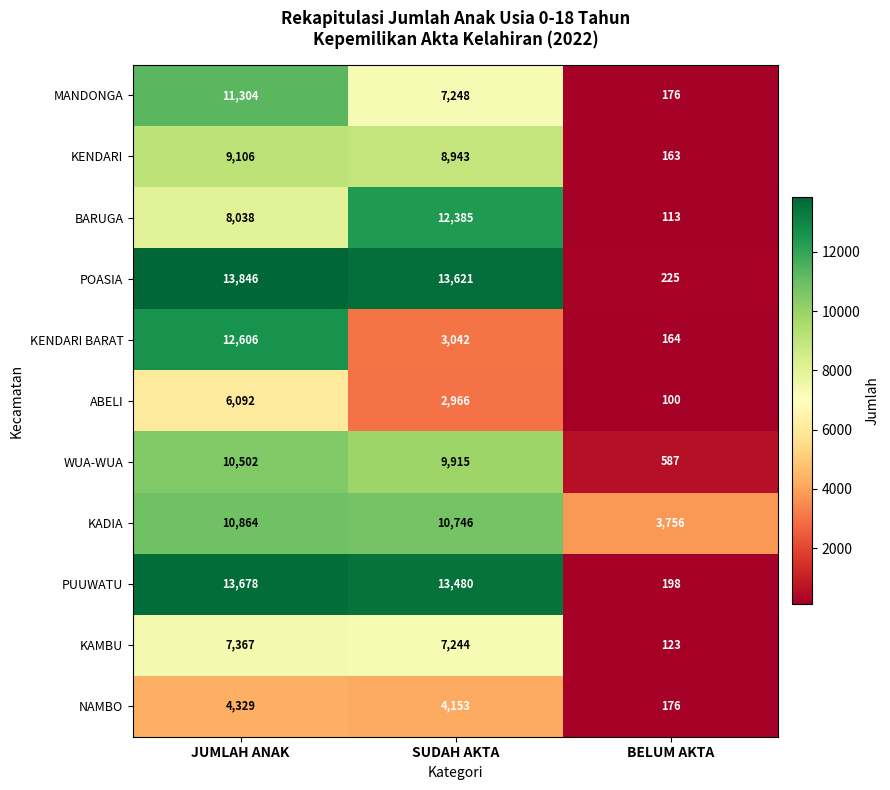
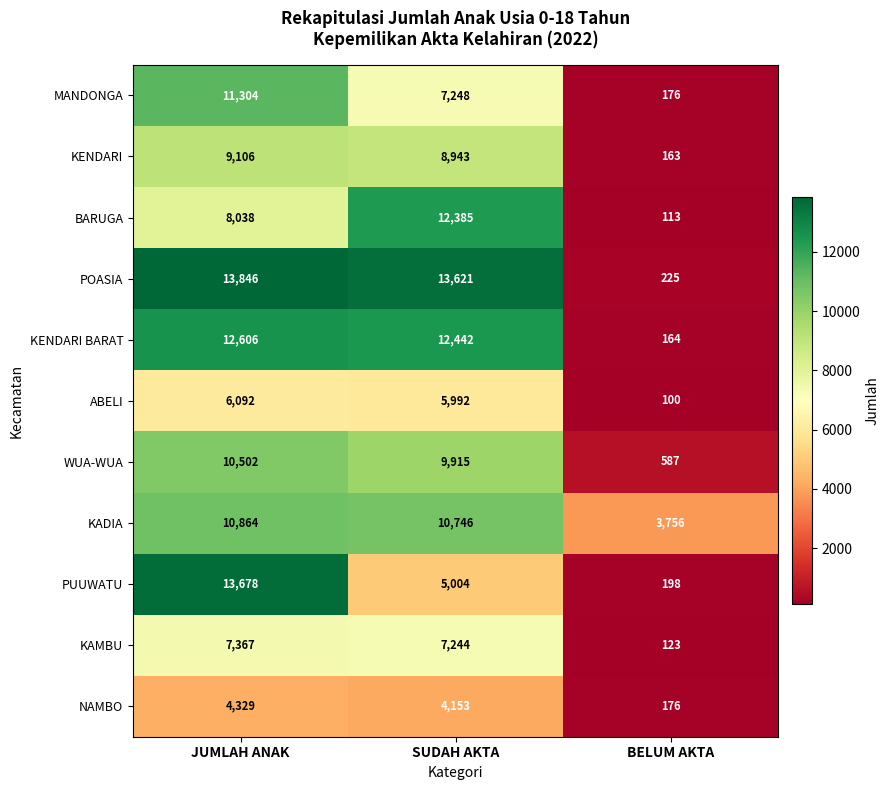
  {
    "MANDONGA": {
      "JUMLAH ANAK": "11,304",
      "SUDAH AKTA": "7,248",
      "BELUM AKTA": "176"
    },
    "KENDARI": {
      "JUMLAH ANAK": "9,106",
      "SUDAH AKTA": "8,943",
      "BELUM AKTA": "163"
    },
    "BARUGA": {
      "JUMLAH ANAK": "8,038",
      "SUDAH AKTA": "12,385",
      "BELUM AKTA": "113"
    },
    "POASIA": {
      "JUMLAH ANAK": "13,846",
      "SUDAH AKTA": "13,621",
      "BELUM AKTA": "225"
    },
    "KENDARI BARAT": {
      "JUMLAH ANAK": "12,606",
-     "SUDAH AKTA": "3,042",
+     "SUDAH AKTA": "12,442",
      "BELUM AKTA": "164"
    },
    "ABELI": {
      "JUMLAH ANAK": "6,092",
-     "SUDAH AKTA": "2,966",
+     "SUDAH AKTA": "5,992",
      "BELUM AKTA": "100"
    },
    "WUA-WUA": {
      "JUMLAH ANAK": "10,502",
      "SUDAH AKTA": "9,915",
      "BELUM AKTA": "587"
    },
    "KADIA": {
      "JUMLAH ANAK": "10,864",
      "SUDAH AKTA": "10,746",
      "BELUM AKTA": "3,756"
    },
    "PUUWATU": {
      "JUMLAH ANAK": "13,678",
-     "SUDAH AKTA": "13,480",
+     "SUDAH AKTA": "5,004",
      "BELUM AKTA": "198"
    },
    "KAMBU": {
      "JUMLAH ANAK": "7,367",
      "SUDAH AKTA": "7,244",
      "BELUM AKTA": "123"
    },
    "NAMBO": {
      "JUMLAH ANAK": "4,329",
      "SUDAH AKTA": "4,153",
      "BELUM AKTA": "176"
    }
  }
